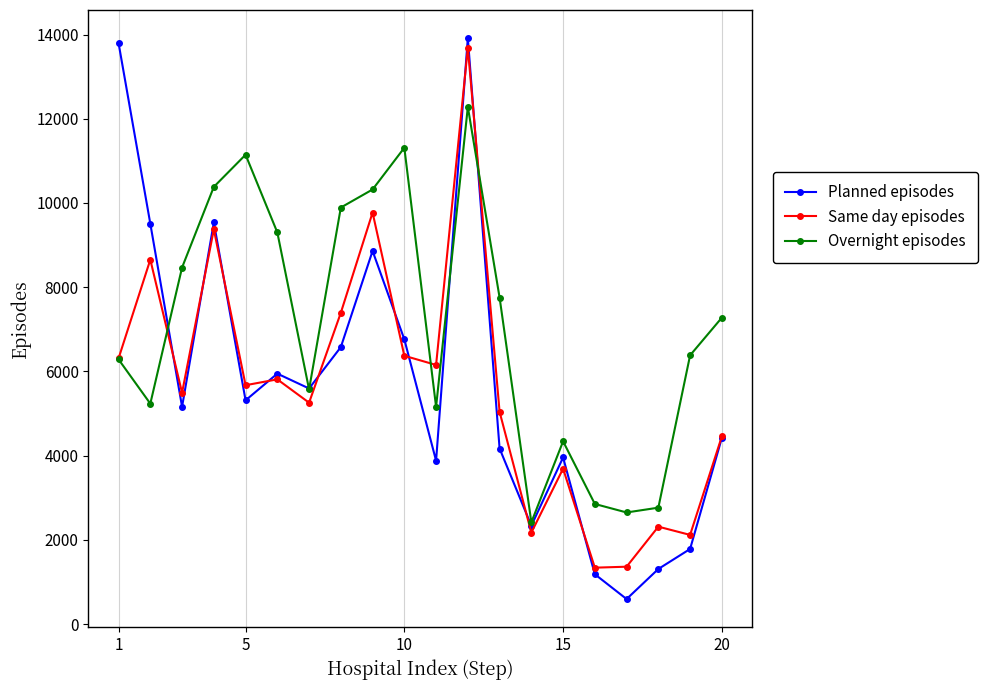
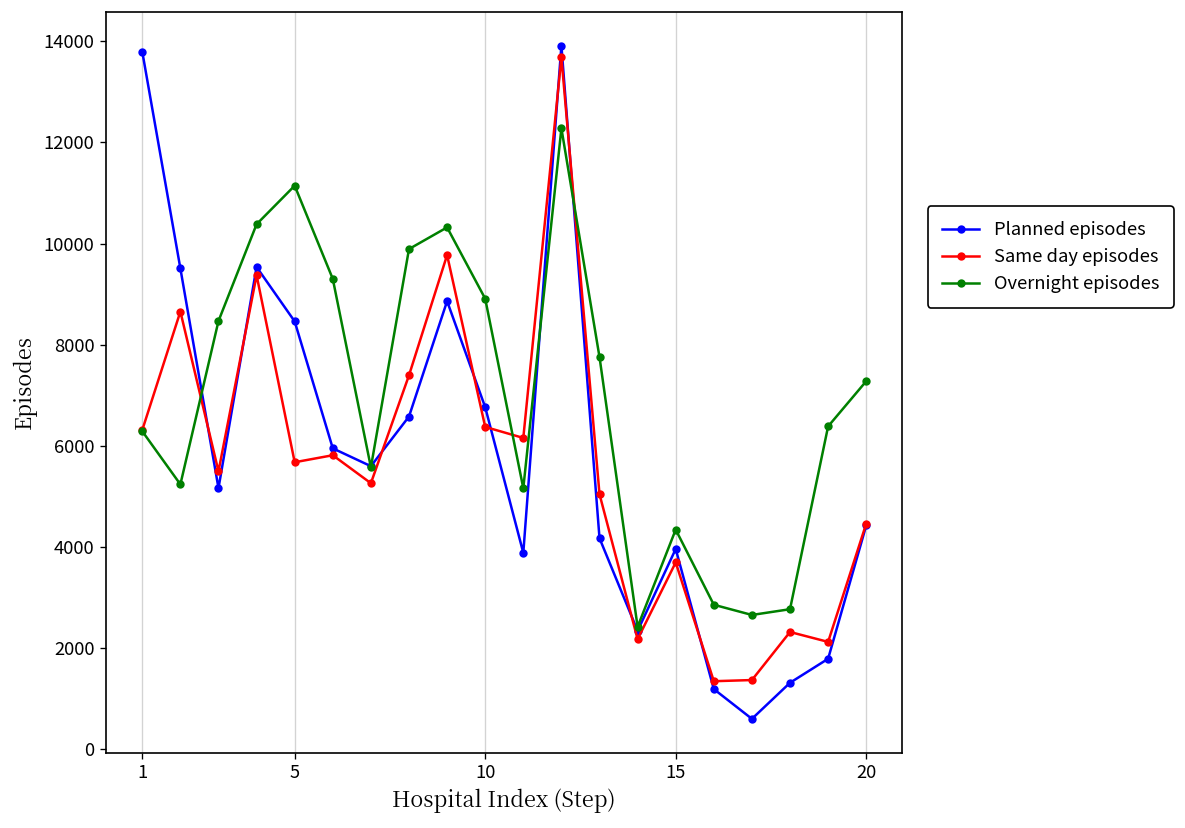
  {
    "Planned episodes": {
      "1": 13800,
-     "5": 5300,
+     "5": 8500,
      "10": 6800,
      "15": 4000
    },
    "Same day episodes": {
      "5": 5700,
      "10": 6400,
      "15": 3700
    },
    "Overnight episodes": {
      "5": 11100,
-     "10": 11300,
+     "10": 8900,
      "15": 4300,
      "20": 7300
    }
  }
